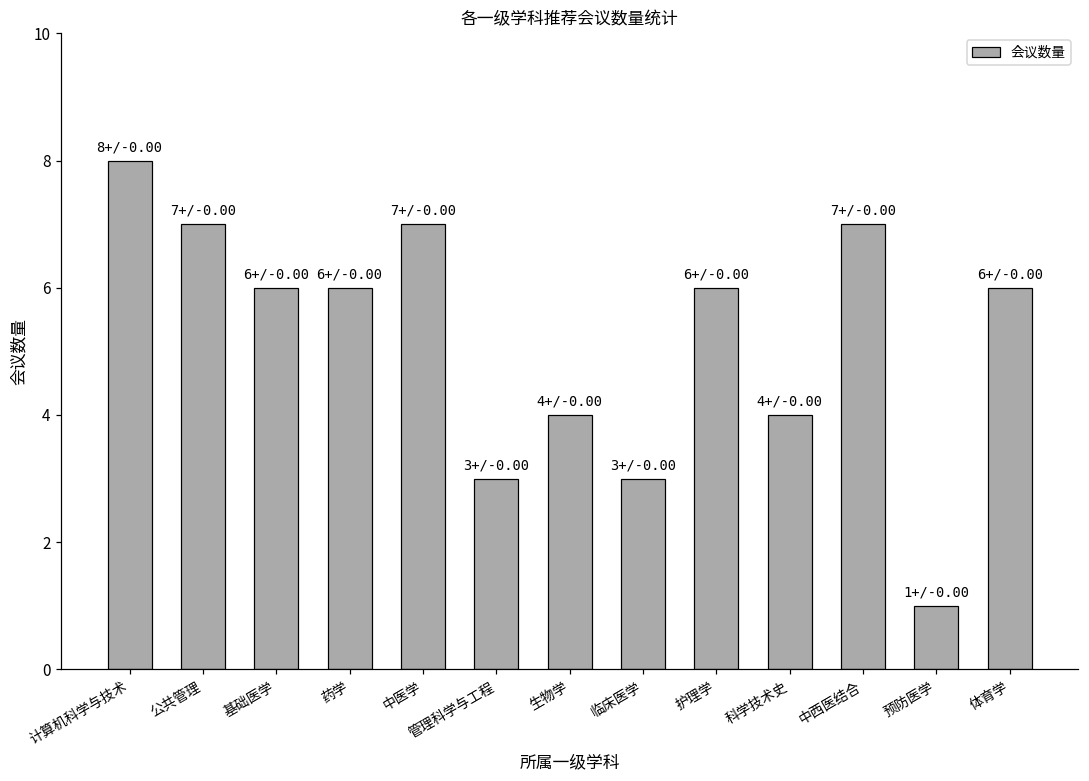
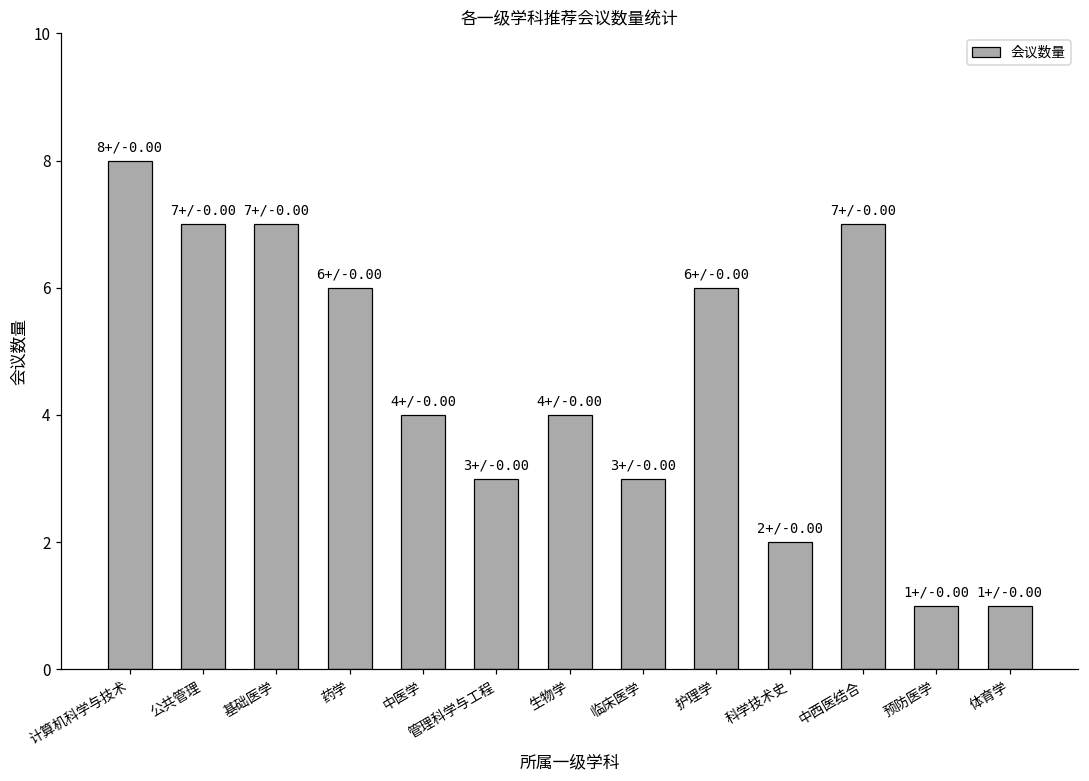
  {
    "计算机科学与技术": "8+/",
    "公共管理": "7+/",
-   "基础医学": "6+/",
+   "基础医学": "7+/",
    "药学": "6+/",
-   "中医学": "7+/",
+   "中医学": "4+/",
    "管理科学与工程": "3+/",
    "生物学": "4+/",
    "临床医学": "3+/",
    "护理学": "6+/",
-   "科学技术史": "4+/",
+   "科学技术史": "2+/",
    "中西医结合": "7+/",
    "预防医学": "1+/",
-   "体育学": "6+/"
+   "体育学": "1+/"
  }
